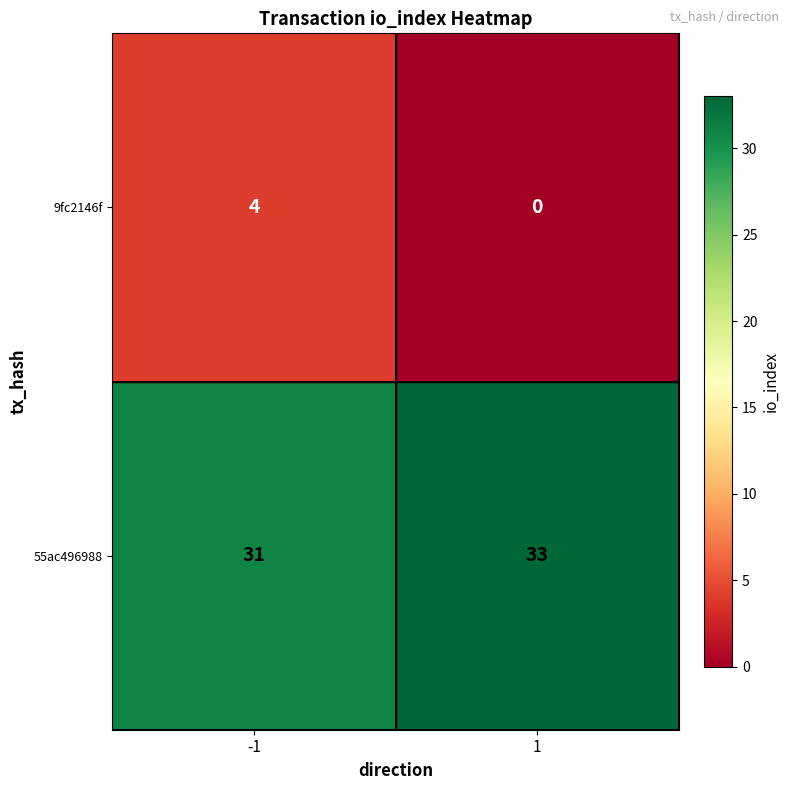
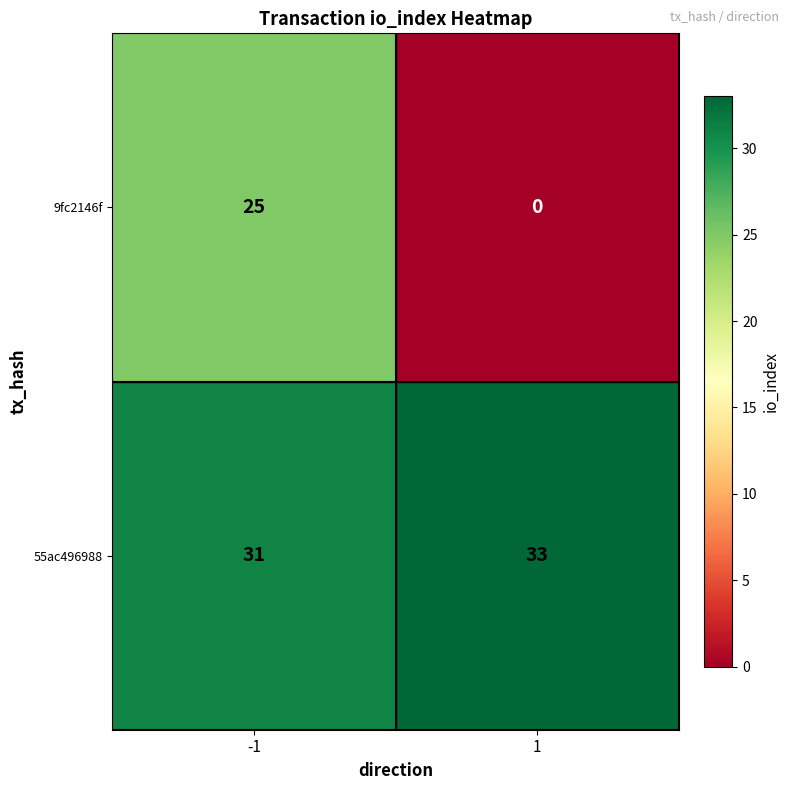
  {
    "9fc2146f": {
-     "-1": 4,
+     "-1": 25,
      "1": 0
    },
    "55ac496988": {
      "-1": 31,
      "1": 33
    }
  }
